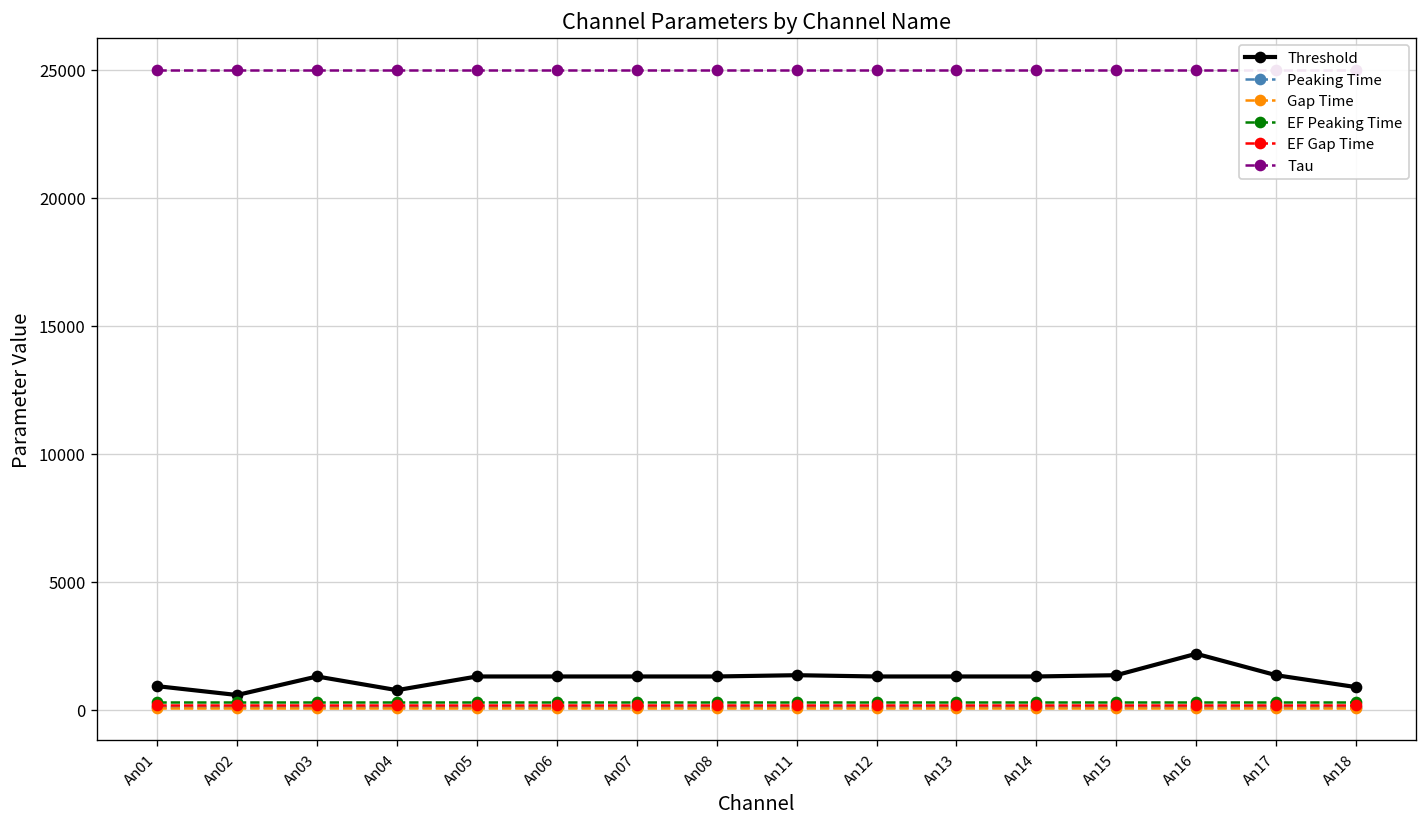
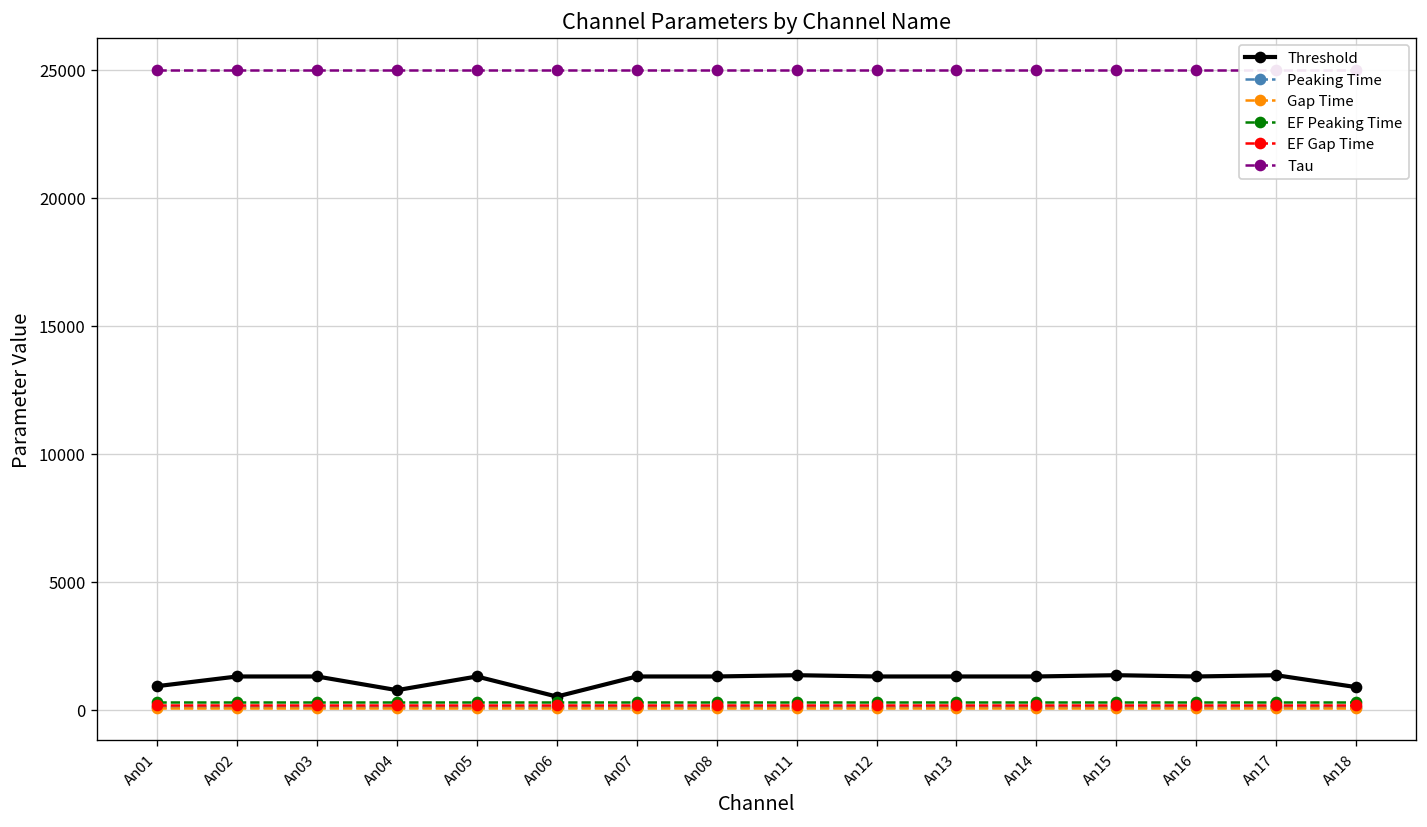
  {
    "Threshold": {
      "An01": 900,
-     "An02": 600,
+     "An02": 1300,
      "An03": 1300,
      "An04": 800,
      "An05": 1300,
-     "An06": 1300,
+     "An06": 500,
      "An07": 1300,
      "An08": 1300,
      "An11": 1400,
      "An12": 1300,
      "An13": 1300,
      "An14": 1300,
      "An15": 1400,
-     "An16": 2200,
+     "An16": 1300,
      "An17": 1400,
      "An18": 900
    },
    "Tau": {
      "An01": 25000,
      "An02": 25000,
      "An03": 25000,
      "An04": 25000,
      "An05": 25000,
      "An06": 25000,
      "An07": 25000,
      "An08": 25000,
      "An11": 25000,
      "An12": 25000,
      "An13": 25000,
      "An14": 25000,
      "An15": 25000,
      "An16": 25000
    }
  }
